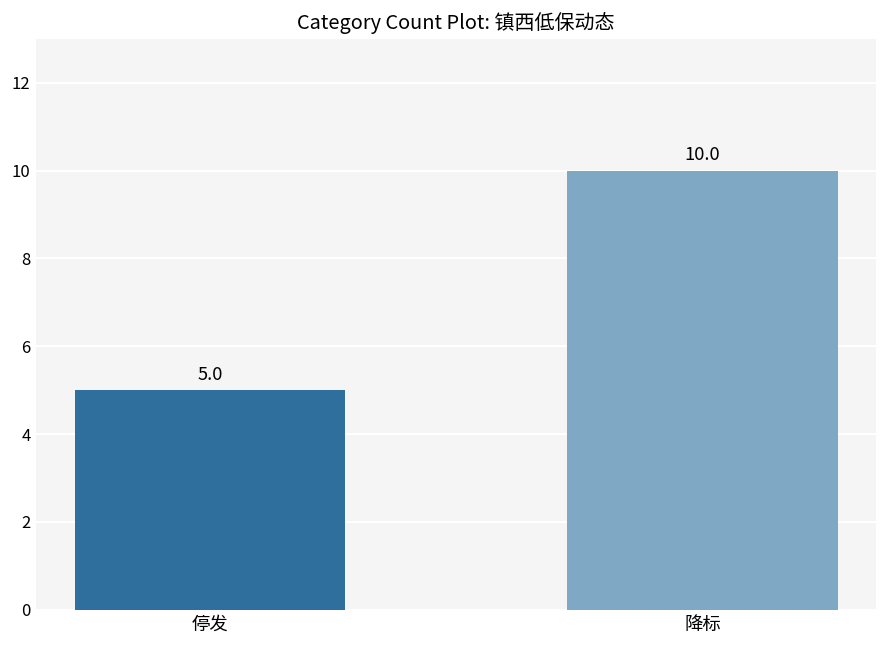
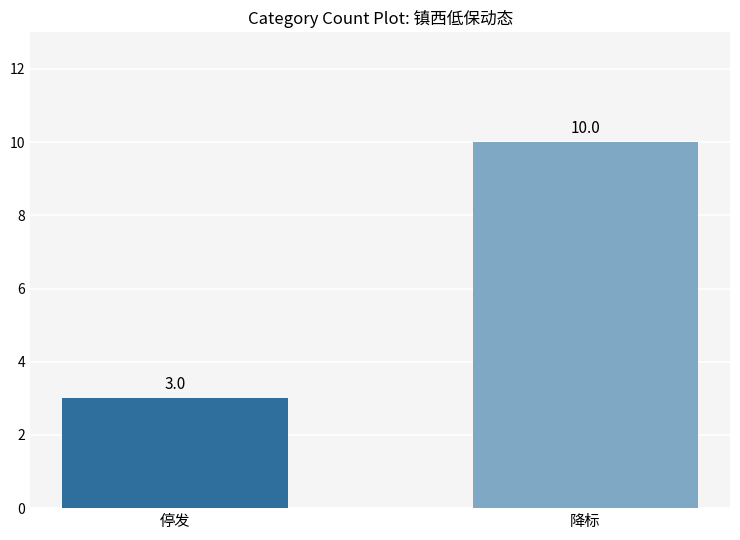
  {
-   "停发": 5.0,
+   "停发": 3.0,
    "降标": 10.0
  }
